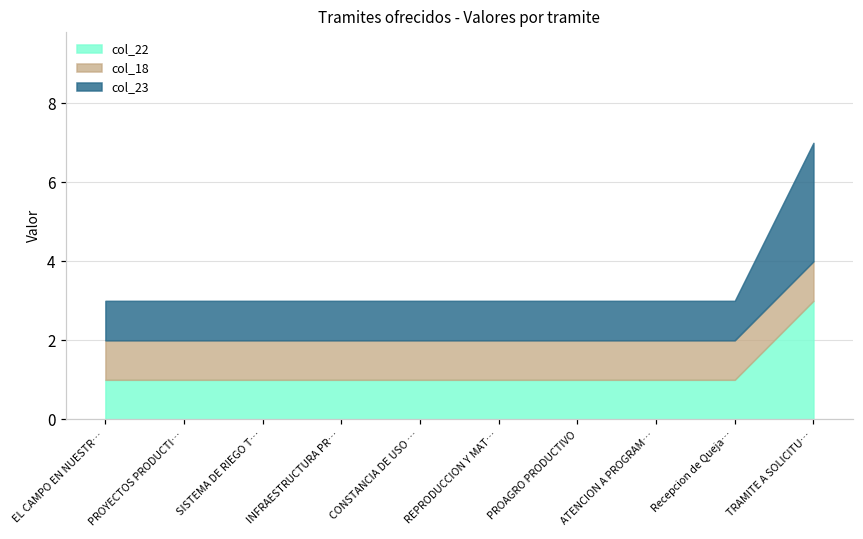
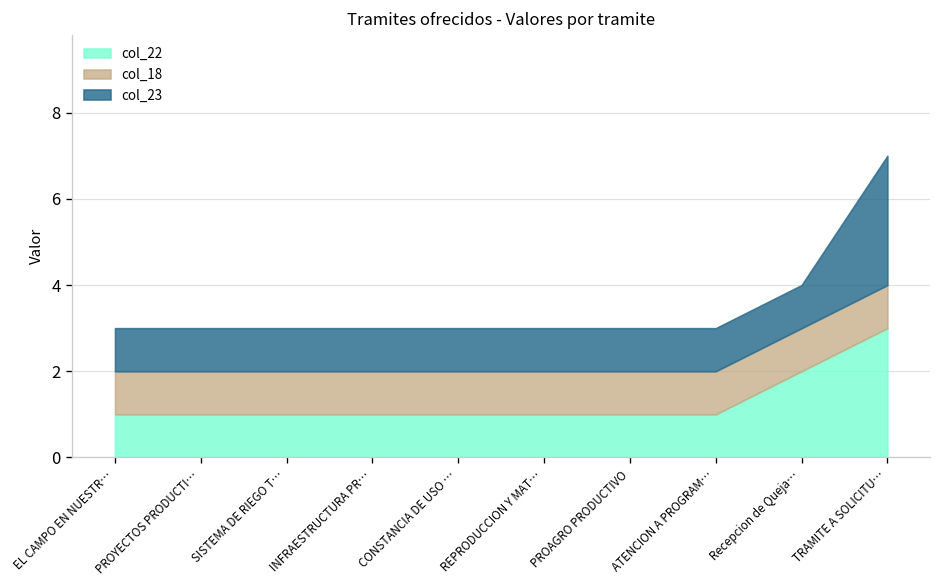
  {
    "col_22": {
      "EL CAMPO EN NUESTR…": 1,
      "PROYECTOS PRODUCTI…": 1,
      "SISTEMA DE RIEGO T…": 1,
      "INFRAESTRUCTURA PR…": 1,
      "CONSTANCIA DE USO …": 1,
      "REPRODUCCION Y MAT…": 1,
      "PROAGRO PRODUCTIVO": 1,
      "ATENCION A PROGRAM…": 1,
-     "Recepcion de Queja…": 1,
+     "Recepcion de Queja…": 2,
      "TRAMITE A SOLICITU…": 3
    },
    "col_18": {
      "EL CAMPO EN NUESTR…": 1,
      "PROYECTOS PRODUCTI…": 1,
      "SISTEMA DE RIEGO T…": 1,
      "INFRAESTRUCTURA PR…": 1,
      "CONSTANCIA DE USO …": 1,
      "REPRODUCCION Y MAT…": 1,
      "PROAGRO PRODUCTIVO": 1,
      "ATENCION A PROGRAM…": 1,
      "Recepcion de Queja…": 1,
      "TRAMITE A SOLICITU…": 1
    },
    "col_23": {
      "EL CAMPO EN NUESTR…": 1,
      "PROYECTOS PRODUCTI…": 1,
      "SISTEMA DE RIEGO T…": 1,
      "INFRAESTRUCTURA PR…": 1,
      "CONSTANCIA DE USO …": 1,
      "REPRODUCCION Y MAT…": 1,
      "PROAGRO PRODUCTIVO": 1,
      "ATENCION A PROGRAM…": 1,
      "Recepcion de Queja…": 1,
      "TRAMITE A SOLICITU…": 3
    }
  }
